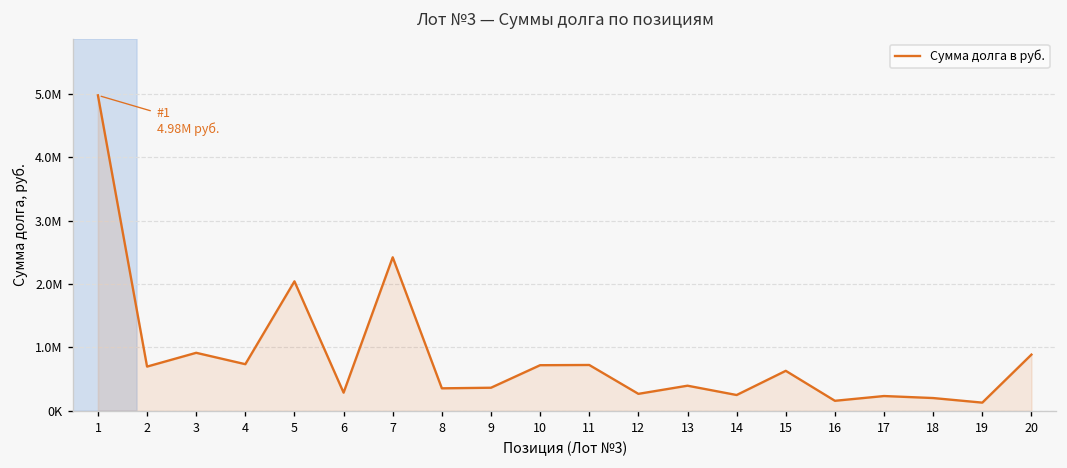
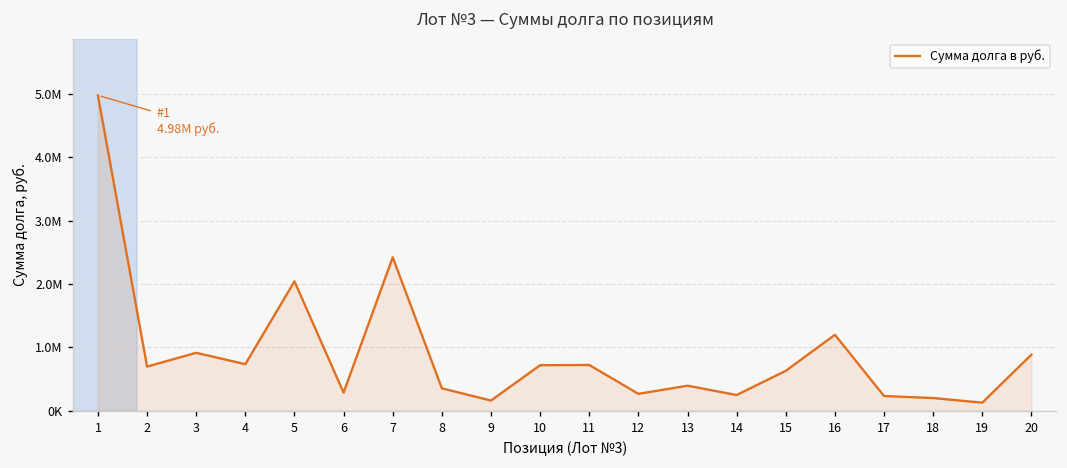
  {
    "2": 700000,
    "3": 900000,
    "4": 700000,
    "5": 2000000,
    "6": 300000,
    "7": 2400000,
    "8": 400000,
-   "9": 400000,
+   "9": 200000,
    "10": 700000,
    "11": 700000,
    "12": 300000,
    "13": 400000,
    "14": 300000,
    "15": 600000,
-   "16": 200000,
+   "16": 1200000,
    "17": 200000,
    "18": 200000,
    "19": 100000,
    "20": 900000
  }
